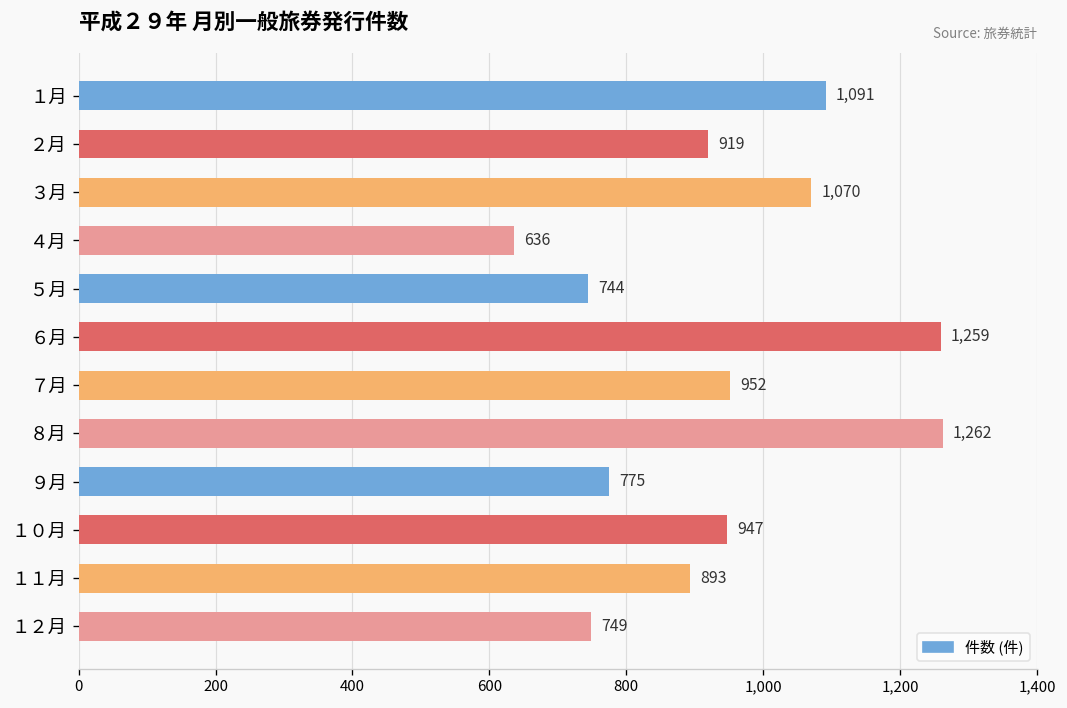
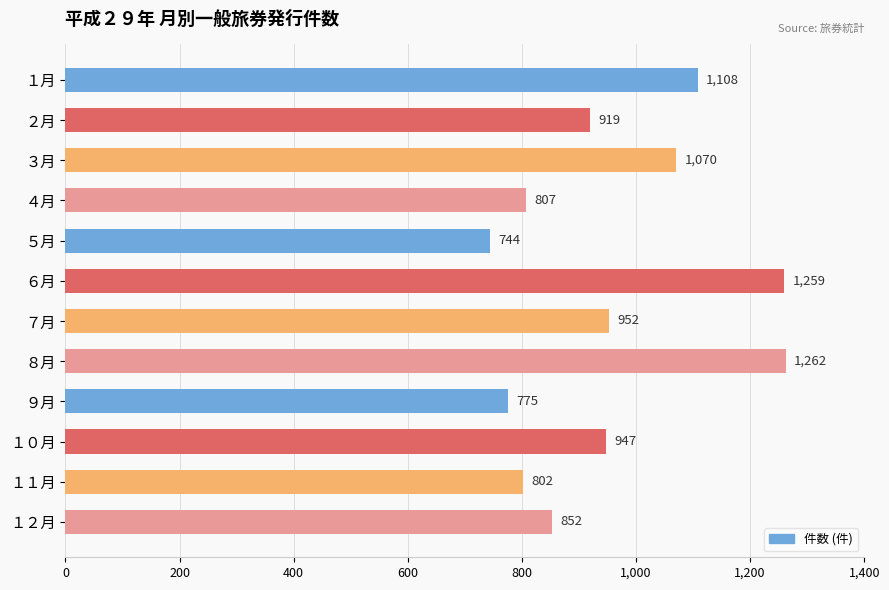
  {
-   "１月": "1,091",
+   "１月": "1,108",
    "２月": "919",
    "３月": "1,070",
-   "４月": "636",
+   "４月": "807",
    "５月": "744",
    "６月": "1,259",
    "７月": "952",
    "８月": "1,262",
    "９月": "775",
    "１０月": "947",
-   "１１月": "893",
-   "１２月": "749"
+   "１１月": "802",
+   "１２月": "852"
  }
